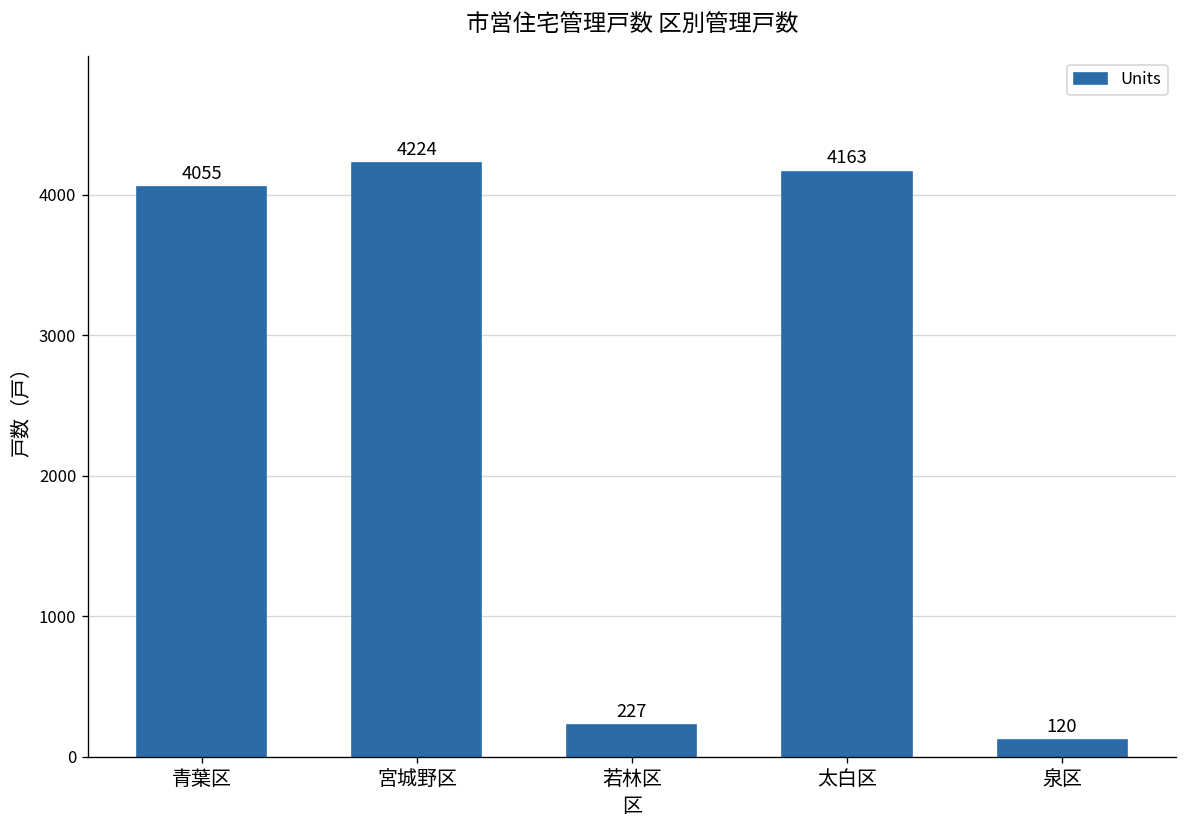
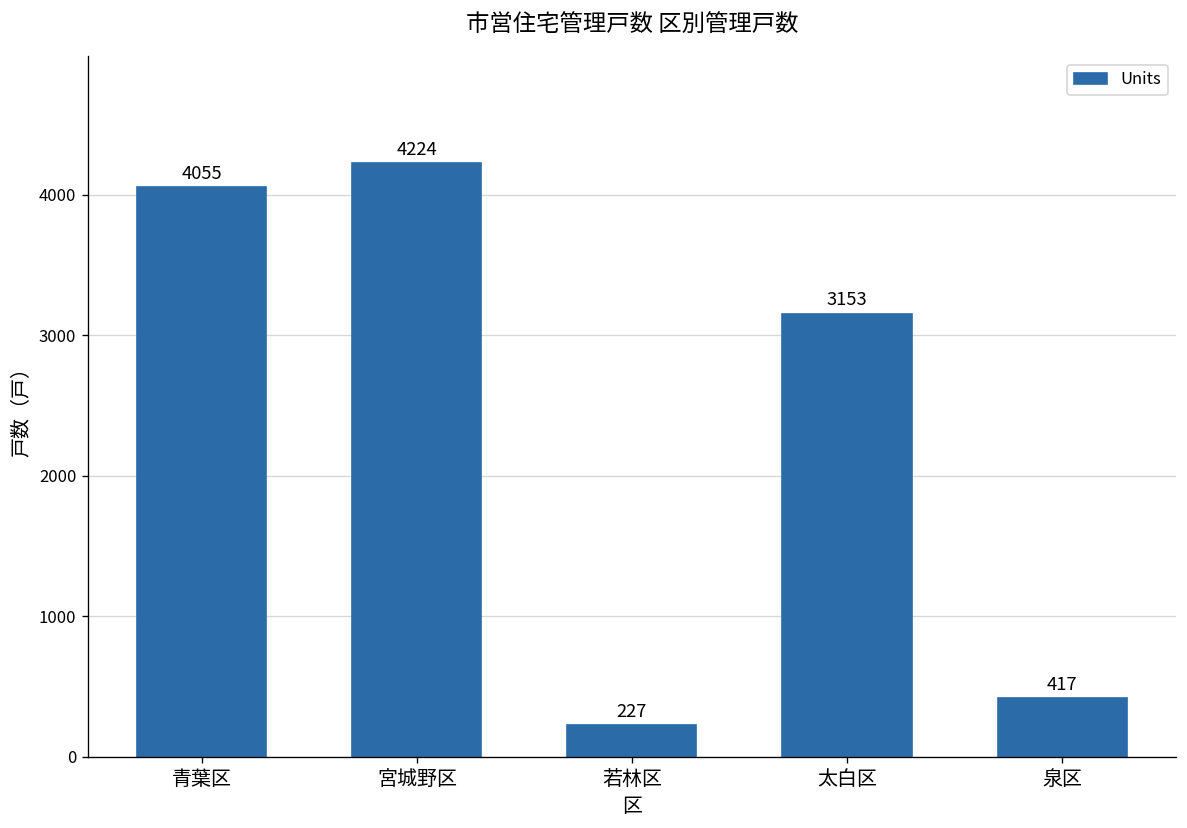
  {
    "青葉区": 4055,
    "宮城野区": 4224,
    "若林区": 227,
-   "太白区": 4163,
-   "泉区": 120
+   "太白区": 3153,
+   "泉区": 417
  }
